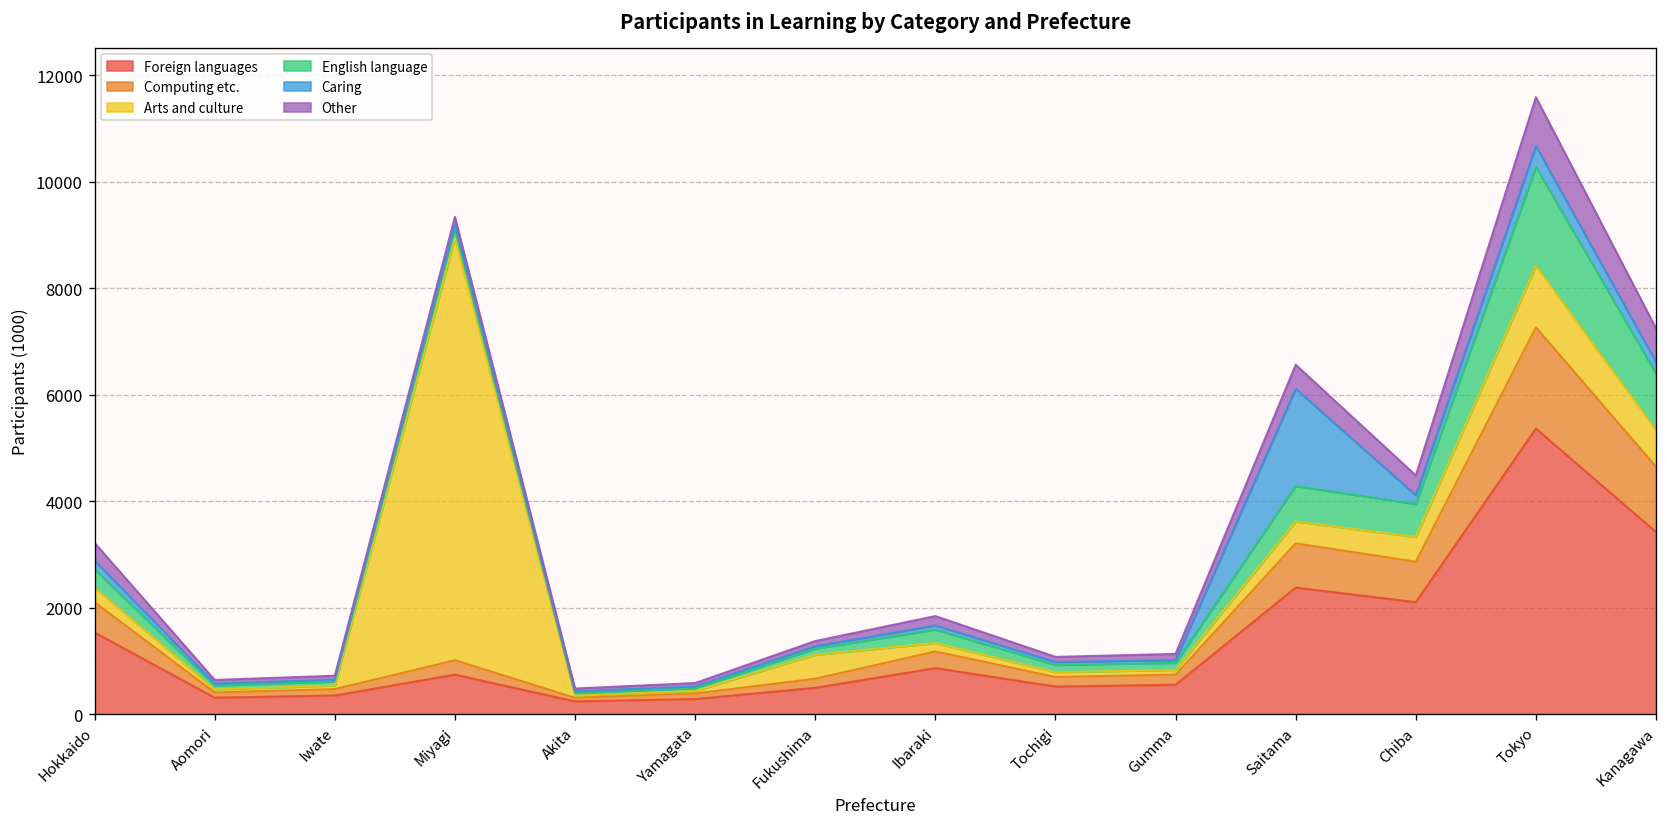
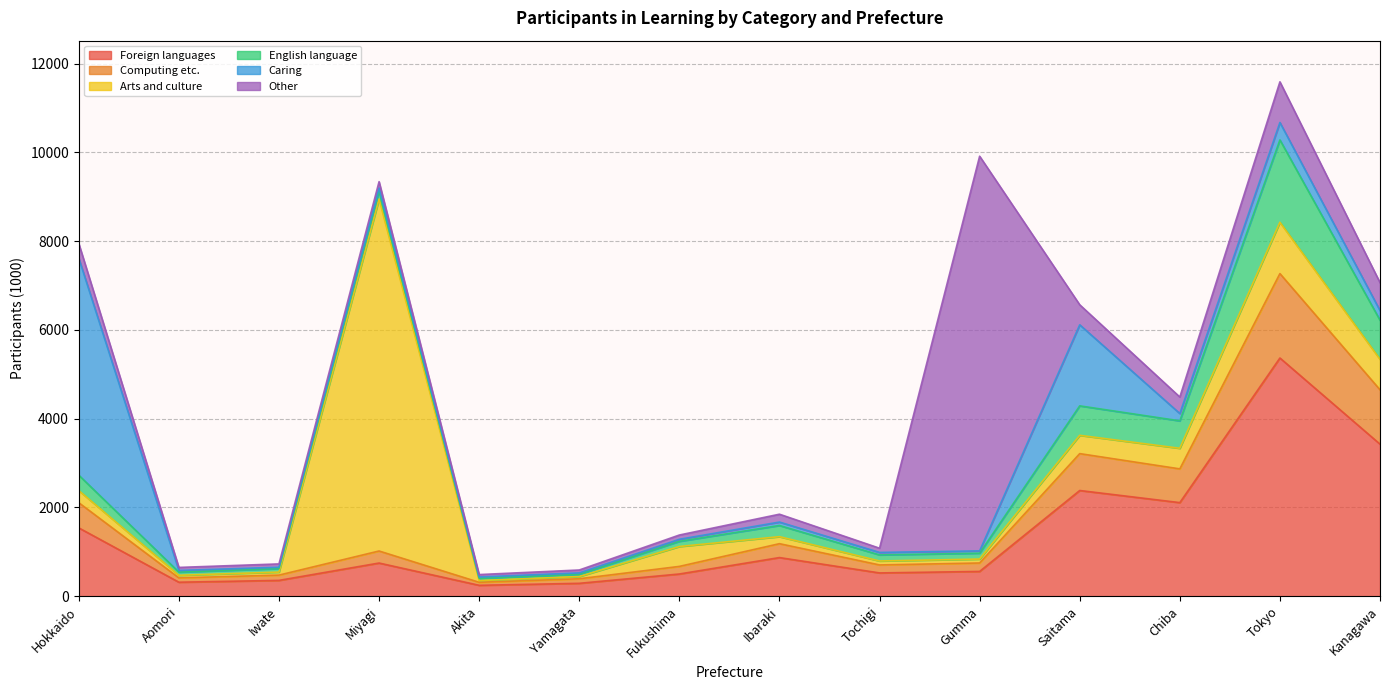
  {
    "Arts and culture": {
      "Hokkaido": 300,
      "Aomori": 100,
      "Iwate": 100,
      "Miyagi": 7900,
      "Fukushima": 400,
      "Ibaraki": 200,
      "Tochigi": 100,
      "Gumma": 100,
      "Saitama": 400,
      "Chiba": 500,
      "Tokyo": 1200,
      "Kanagawa": 700
    },
    "English language": {
      "Hokkaido": 300,
      "Miyagi": 200,
      "Ibaraki": 300,
      "Saitama": 700,
      "Chiba": 600,
      "Tokyo": 1900,
-     "Kanagawa": 1100
+     "Kanagawa": 900
    },
    "Caring": {
-     "Hokkaido": 200,
+     "Hokkaido": 4900,
      "Miyagi": 100,
      "Ibaraki": 100,
      "Saitama": 1800,
      "Chiba": 200,
      "Tokyo": 400,
      "Kanagawa": 200
    },
    "Other": {
      "Hokkaido": 300,
      "Aomori": 100,
      "Iwate": 100,
      "Miyagi": 100,
      "Yamagata": 100,
      "Fukushima": 100,
      "Ibaraki": 200,
      "Tochigi": 100,
-     "Gumma": 100,
+     "Gumma": 8900,
      "Saitama": 500,
      "Chiba": 400,
      "Tokyo": 900,
      "Kanagawa": 600
    }
  }
